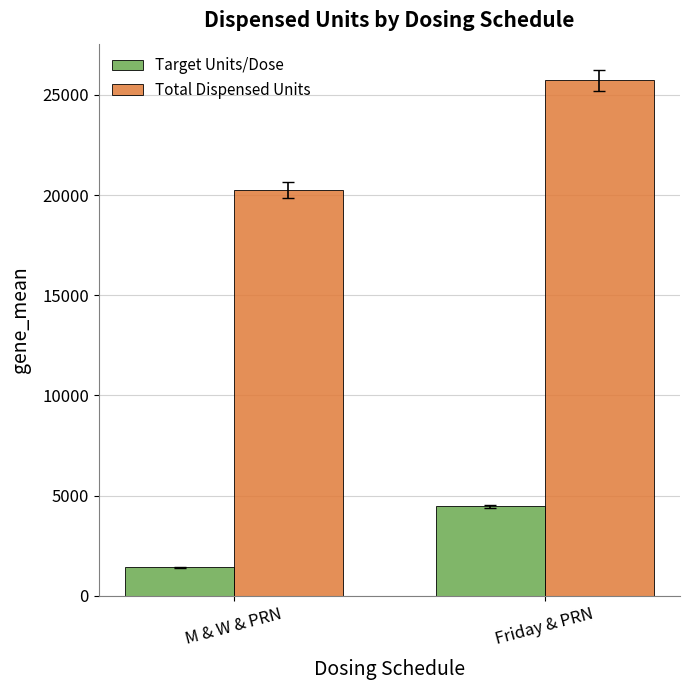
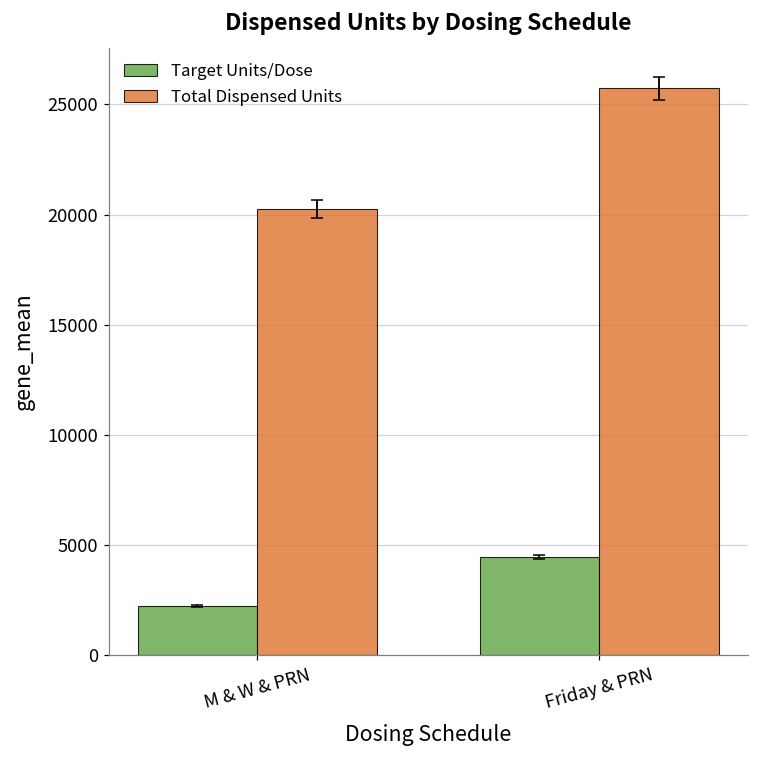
  {
    "Target Units/Dose": {
-     "M & W & PRN": 1400,
+     "M & W & PRN": 2200,
      "Friday & PRN": 4500
    },
    "Total Dispensed Units": {
      "M & W & PRN": 20300,
      "Friday & PRN": 25700
    }
  }
